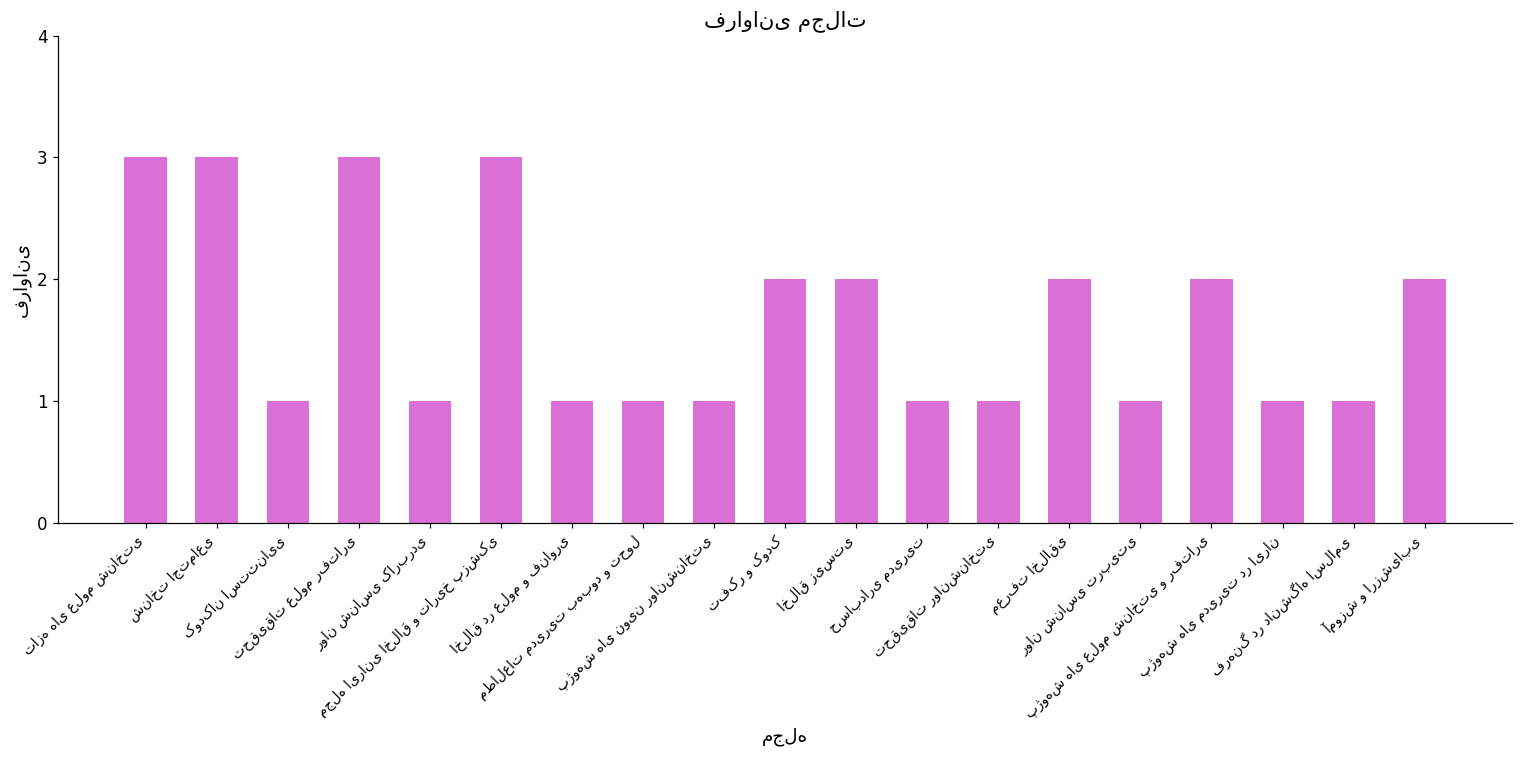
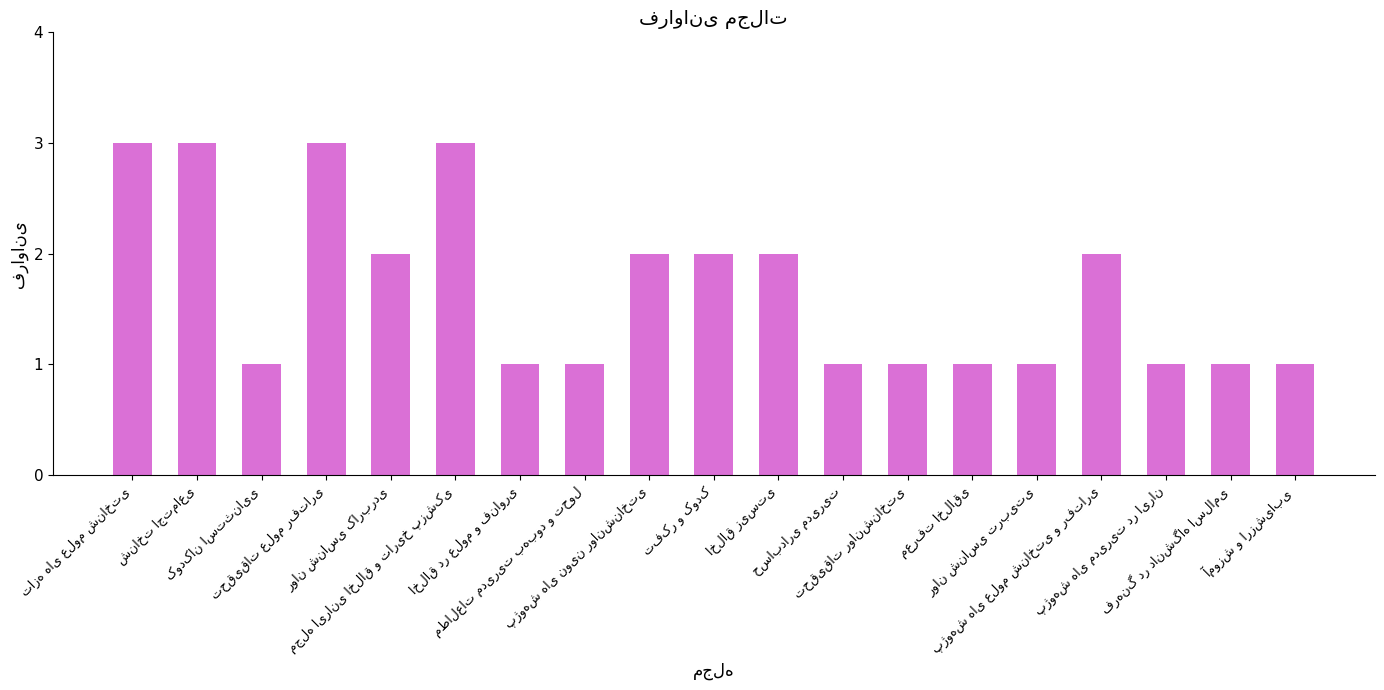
  {
    "تازه های علوم شناختی": 3,
    "شناخت اجتماعی": 3,
    "کودکان استثنایی": 1,
    "تحقیقات علوم رفتاری": 3,
-   "روان شناسی کاربردی": 1,
+   "روان شناسی کاربردی": 2,
    "مجله ایرانی اخلاق و تاریخ پزشکی": 3,
    "اخلاق در علوم و فناوری": 1,
    "مطالعات مدیریت بهبود و تحول": 1,
-   "پژوهش های نوین روانشناختی": 1,
+   "پژوهش های نوین روانشناختی": 2,
    "تفکر و کودک": 2,
    "اخلاق زیستی": 2,
    "حسابداری مدیریت": 1,
    "تحقیقات روانشناختی": 1,
-   "معرفت اخلاقی": 2,
+   "معرفت اخلاقی": 1,
    "روان شناسی تربیتی": 1,
    "پژوهش های علوم شناختی و رفتاری": 2,
    "پژوهش های مدیریت در ایران": 1,
    "فرهنگ در دانشگاه اسلامی": 1,
-   "آموزش و ارزشیابی": 2
+   "آموزش و ارزشیابی": 1
  }
